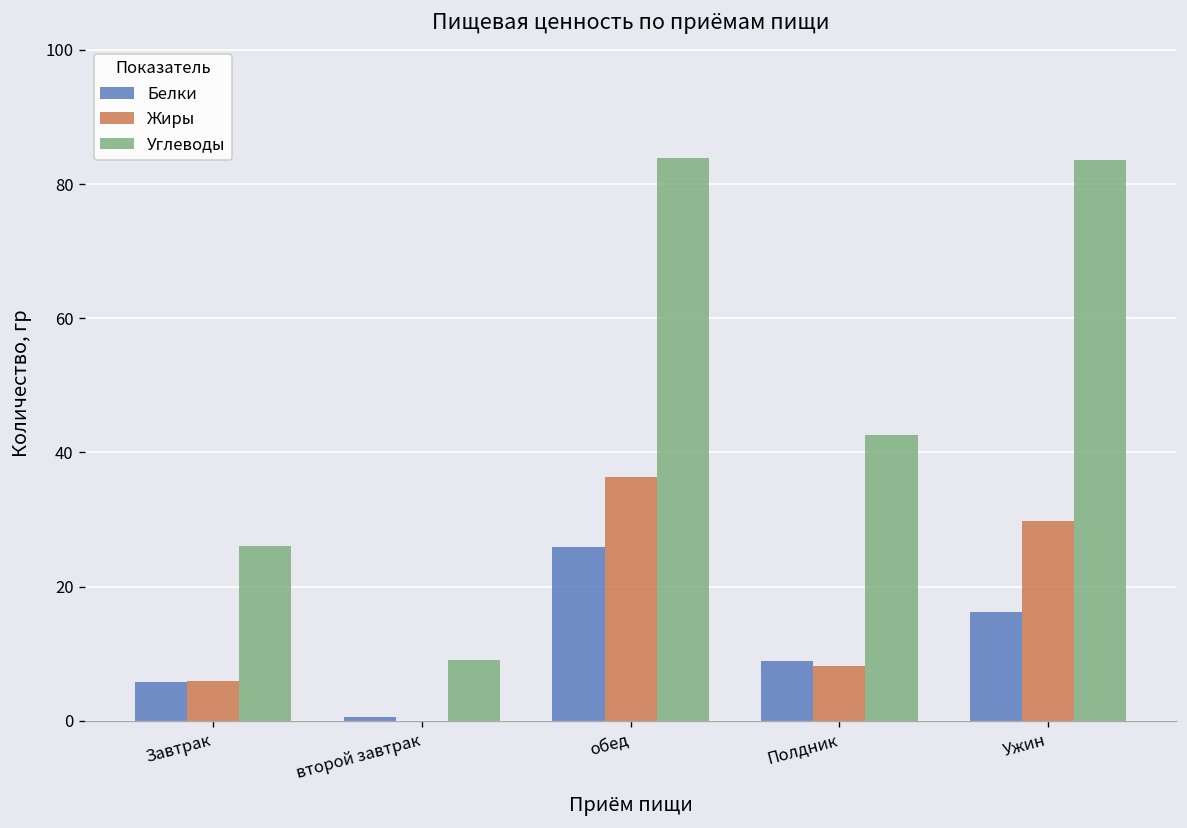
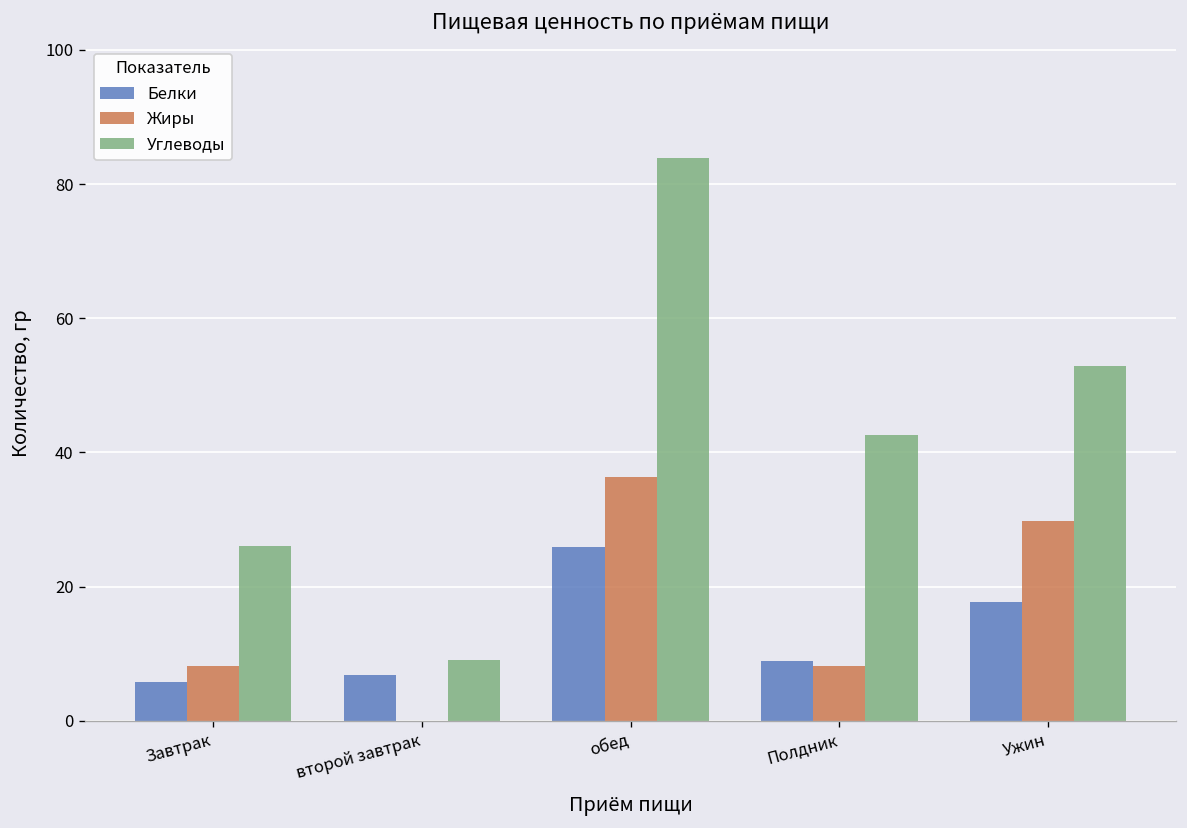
  {
    "Белки": {
      "Завтрак": 6,
-     "второй завтрак": 1,
+     "второй завтрак": 7,
      "обед": 26,
      "Полдник": 9,
-     "Ужин": 16
+     "Ужин": 18
    },
    "Жиры": {
-     "Завтрак": 6,
+     "Завтрак": 8,
      "второй завтрак": 0,
      "обед": 36,
      "Полдник": 8,
      "Ужин": 30
    },
    "Углеводы": {
      "Завтрак": 26,
      "второй завтрак": 9,
      "обед": 84,
      "Полдник": 43,
-     "Ужин": 84
+     "Ужин": 53
    }
  }
